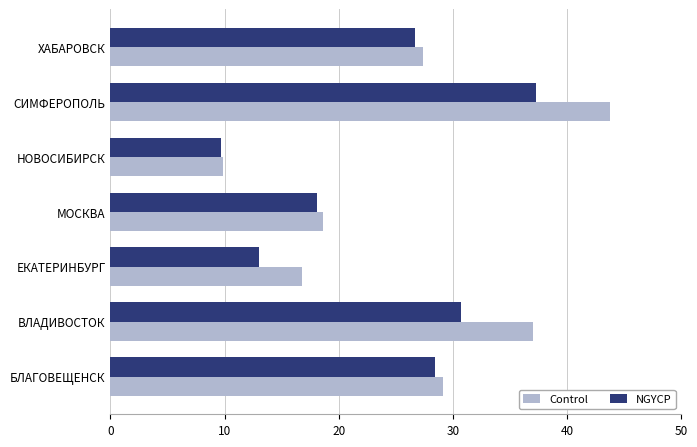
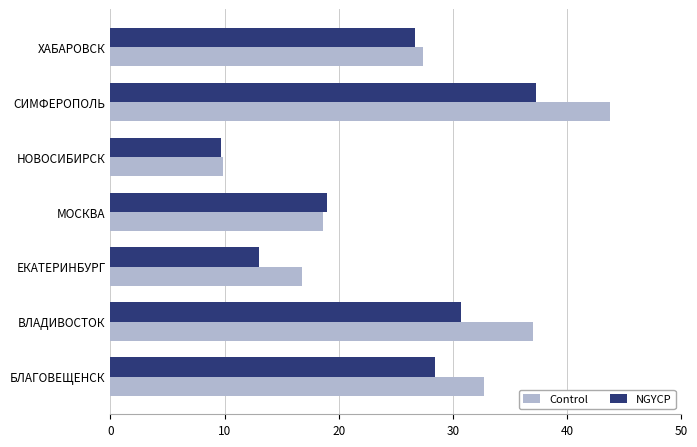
  {
    "Control": {
      "ХАБАРОВСК": 27.4,
      "СИМФЕРОПОЛЬ": 43.8,
      "НОВОСИБИРСК": 9.9,
      "МОСКВА": 18.6,
      "ЕКАТЕРИНБУРГ": 16.8,
      "ВЛАДИВОСТОК": 37.0,
-     "БЛАГОВЕЩЕНСК": 29.1
+     "БЛАГОВЕЩЕНСК": 32.7
    },
    "NGYCP": {
      "ХАБАРОВСК": 26.7,
      "СИМФЕРОПОЛЬ": 37.3,
      "НОВОСИБИРСК": 9.7,
-     "МОСКВА": 18.1,
+     "МОСКВА": 19.0,
      "ЕКАТЕРИНБУРГ": 13.0,
      "ВЛАДИВОСТОК": 30.7,
      "БЛАГОВЕЩЕНСК": 28.4
    }
  }
